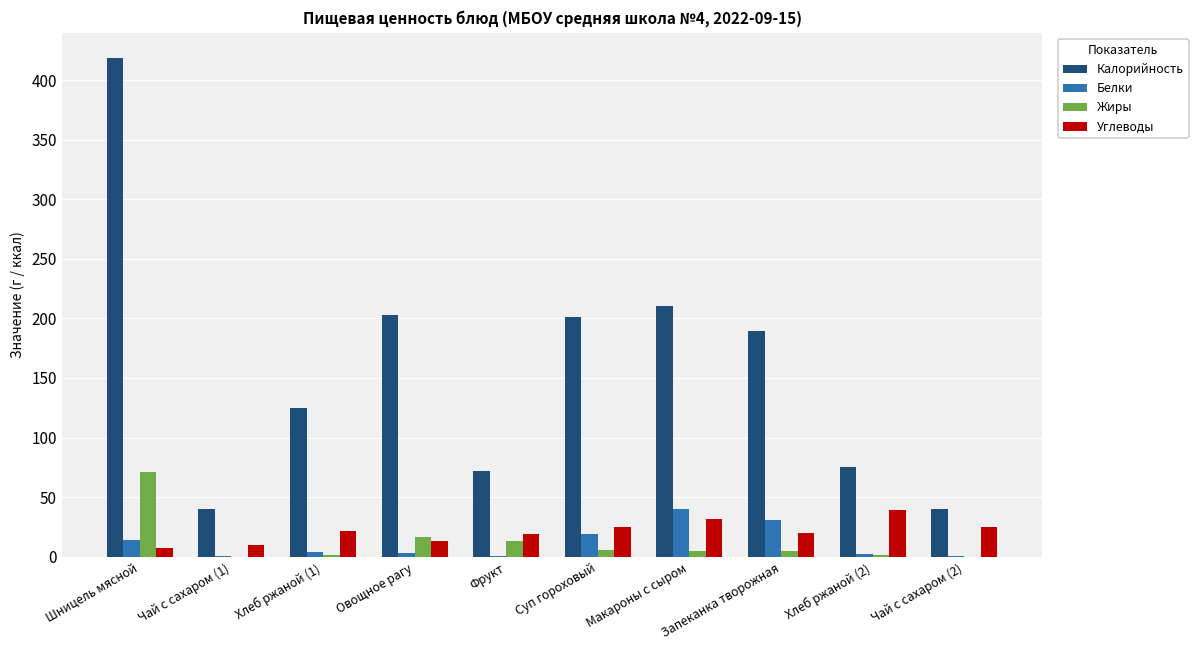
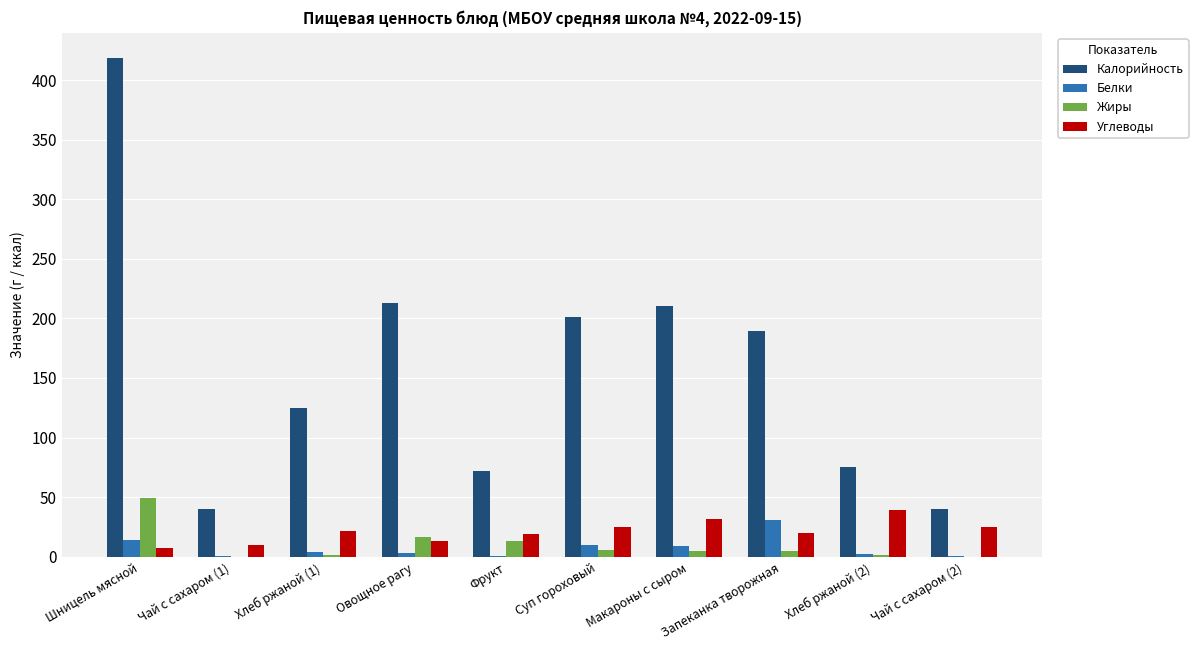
  {
    "Калорийность": {
      "Шницель мясной": 419,
      "Чай с сахаром (1)": 40,
      "Хлеб ржаной (1)": 125,
-     "Овощное рагу": 203,
+     "Овощное рагу": 213,
      "Фрукт": 72,
      "Суп гороховый": 202,
      "Макароны с сыром": 210,
      "Запеканка творожная": 189,
      "Хлеб ржаной (2)": 75,
      "Чай с сахаром (2)": 40
    },
    "Белки": {
      "Шницель мясной": 14,
      "Хлеб ржаной (1)": 4,
      "Овощное рагу": 3,
-     "Суп гороховый": 19,
-     "Макароны с сыром": 40,
+     "Суп гороховый": 10,
+     "Макароны с сыром": 9,
      "Запеканка творожная": 30,
      "Хлеб ржаной (2)": 3
    },
    "Жиры": {
-     "Шницель мясной": 71,
+     "Шницель мясной": 49,
      "Чай с сахаром (1)": 0,
      "Овощное рагу": 16,
      "Фрукт": 13,
      "Суп гороховый": 6,
      "Макароны с сыром": 5,
      "Запеканка творожная": 5,
      "Чай с сахаром (2)": 0
    },
    "Углеводы": {
      "Шницель мясной": 7,
      "Чай с сахаром (1)": 9,
      "Хлеб ржаной (1)": 21,
      "Овощное рагу": 13,
      "Фрукт": 19,
      "Суп гороховый": 25,
      "Макароны с сыром": 32,
      "Запеканка творожная": 20,
      "Хлеб ржаной (2)": 39,
      "Чай с сахаром (2)": 25
    }
  }
